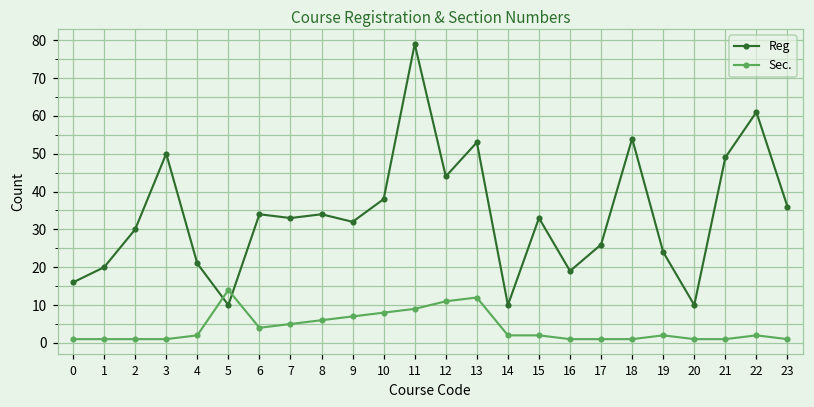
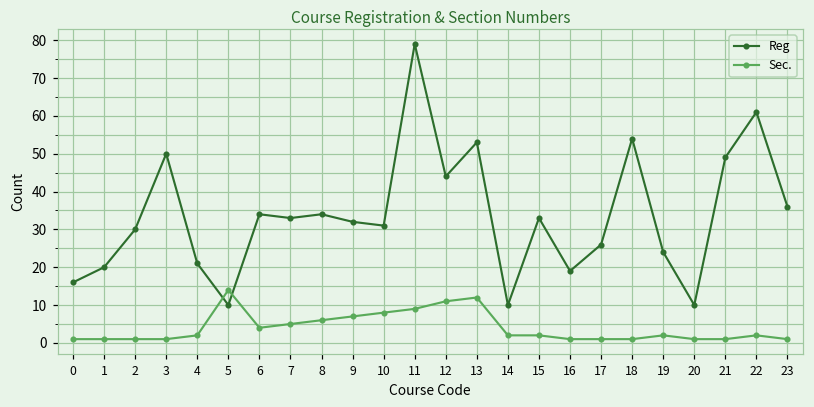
  {
    "Reg": {
      "0": 16,
      "1": 20,
      "2": 30,
      "3": 50,
      "4": 21,
      "5": 10,
      "6": 34,
      "7": 33,
      "8": 34,
      "9": 32,
-     "10": 38,
+     "10": 31,
      "11": 79,
      "12": 44,
      "13": 53,
      "14": 10,
      "15": 33,
      "16": 19,
      "17": 26,
      "18": 54,
      "19": 24,
      "20": 10,
      "21": 49,
      "22": 61,
      "23": 36
    },
    "Sec.": {
      "0": 1,
      "1": 1,
      "2": 1,
      "3": 1,
      "4": 2,
      "5": 14,
      "6": 4,
      "7": 5,
      "8": 6,
      "9": 7,
      "10": 8,
      "11": 9,
      "12": 11,
      "13": 12,
      "14": 2,
      "15": 2,
      "16": 1,
      "17": 1,
      "18": 1,
      "19": 2,
      "20": 1,
      "21": 1,
      "22": 2,
      "23": 1
    }
  }
